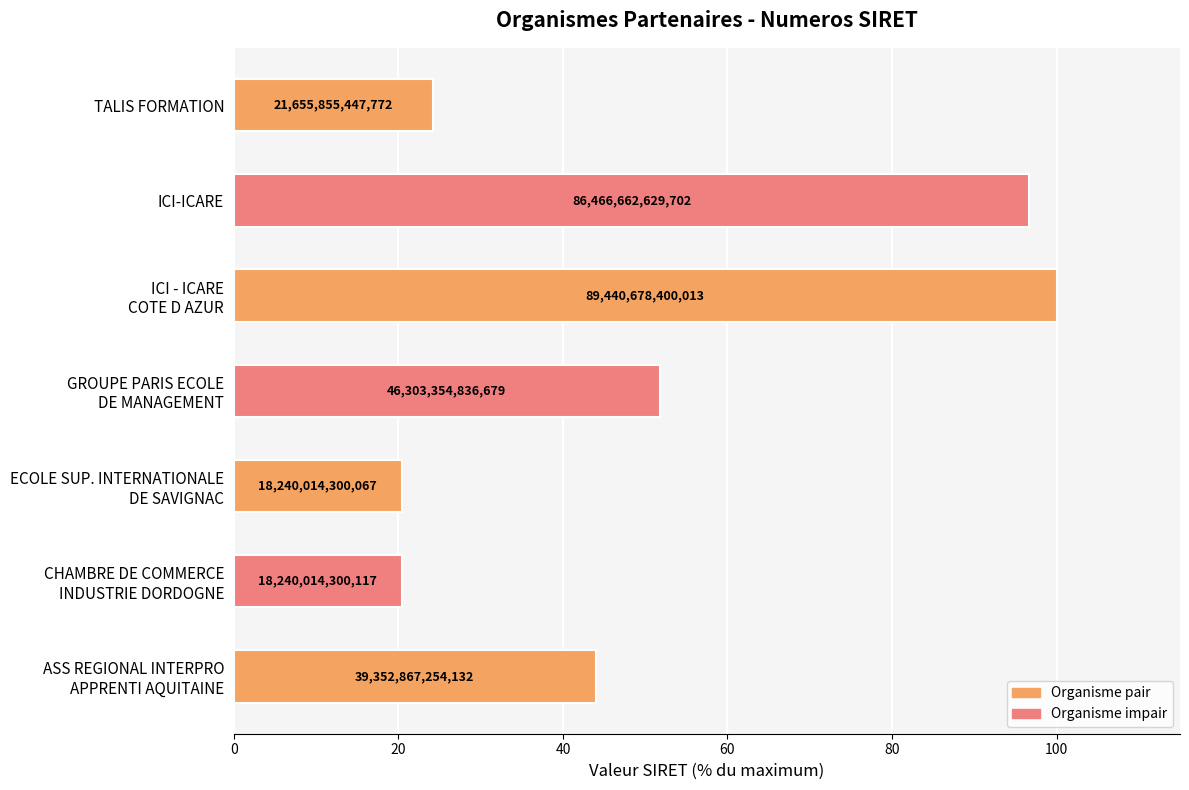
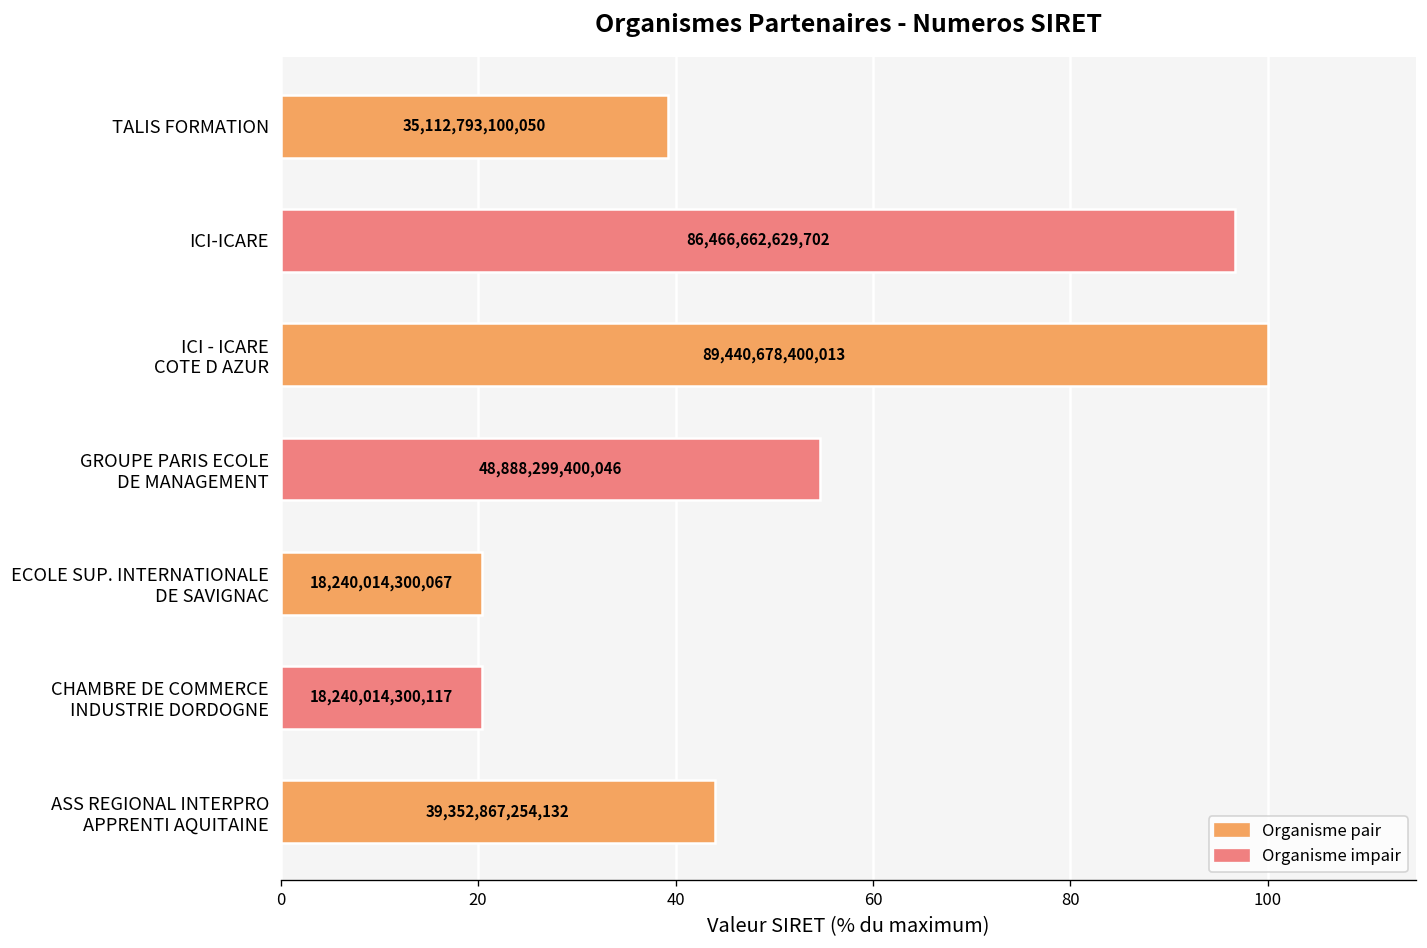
  {
-   "TALIS FORMATION": "21,655,855,447,772",
-   "GROUPE PARIS ECOLE DE MANAGEMENT": "46,303,354,836,679"
+   "TALIS FORMATION": "35,112,793,100,050",
+   "GROUPE PARIS ECOLE DE MANAGEMENT": "48,888,299,400,046"
  }
